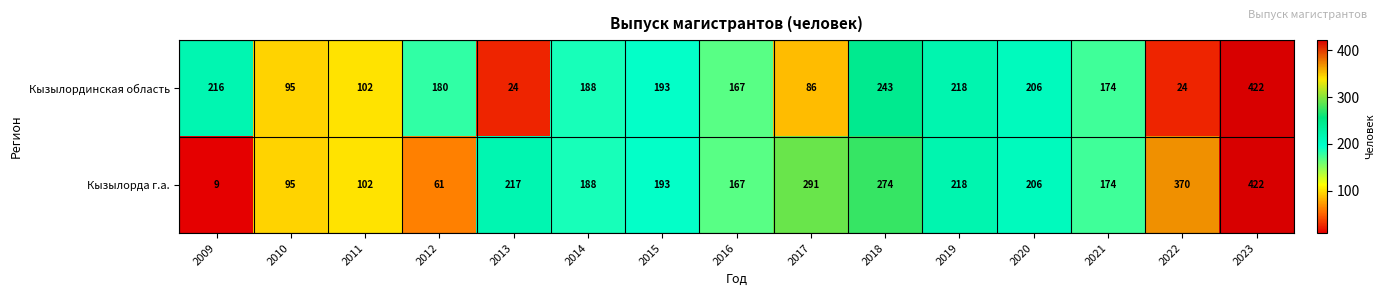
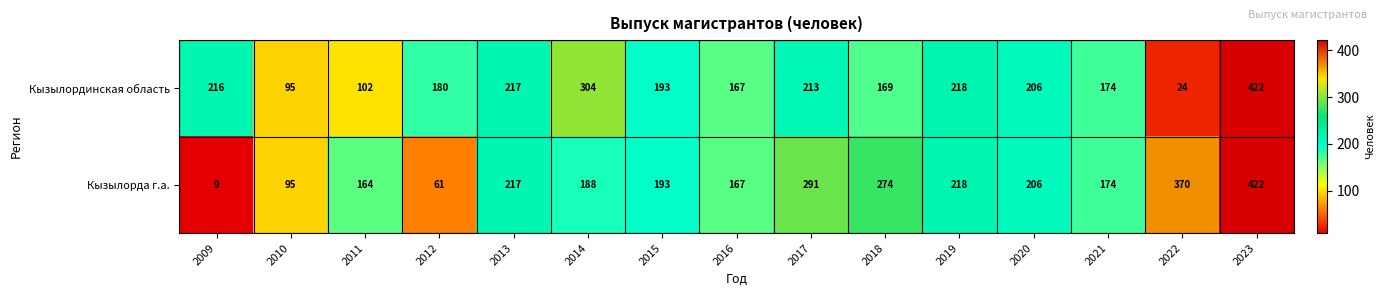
  {
    "Кызылординская область": {
      "2009": 216,
      "2010": 95,
      "2011": 102,
      "2012": 180,
-     "2013": 24,
-     "2014": 188,
+     "2013": 217,
+     "2014": 304,
      "2015": 193,
      "2016": 167,
-     "2017": 86,
-     "2018": 243,
+     "2017": 213,
+     "2018": 169,
      "2019": 218,
      "2020": 206,
      "2021": 174,
      "2022": 24,
      "2023": 422
    },
    "Кызылорда г.а.": {
      "2009": 9,
      "2010": 95,
-     "2011": 102,
+     "2011": 164,
      "2012": 61,
      "2013": 217,
      "2014": 188,
      "2015": 193,
      "2016": 167,
      "2017": 291,
      "2018": 274,
      "2019": 218,
      "2020": 206,
      "2021": 174,
      "2022": 370,
      "2023": 422
    }
  }
